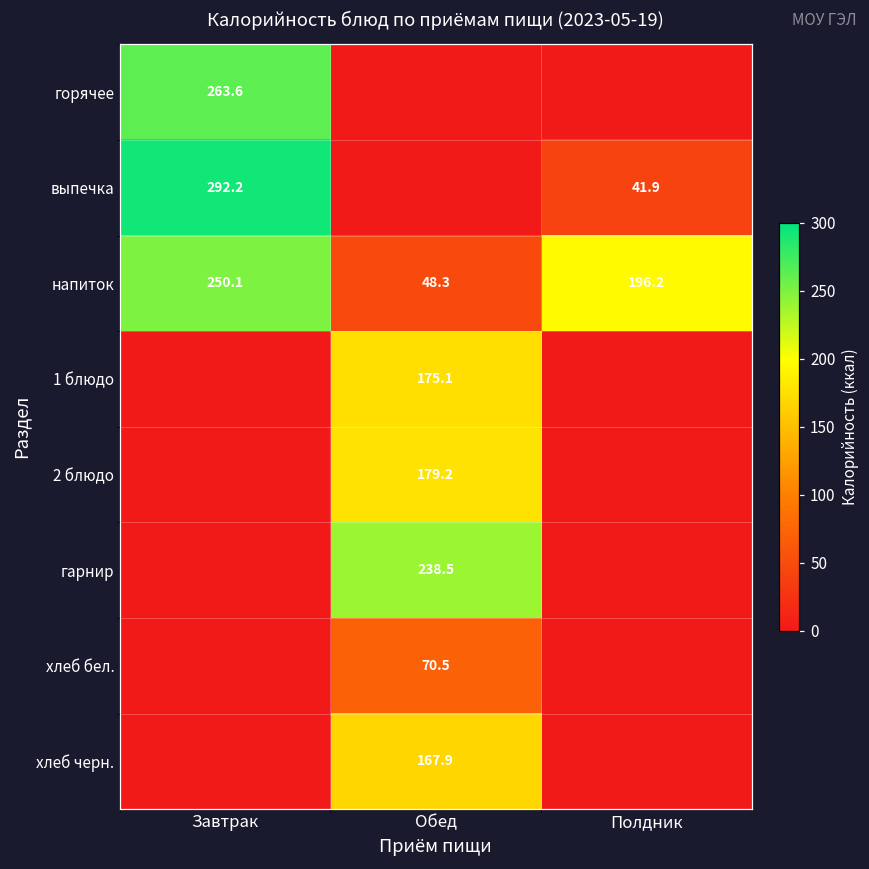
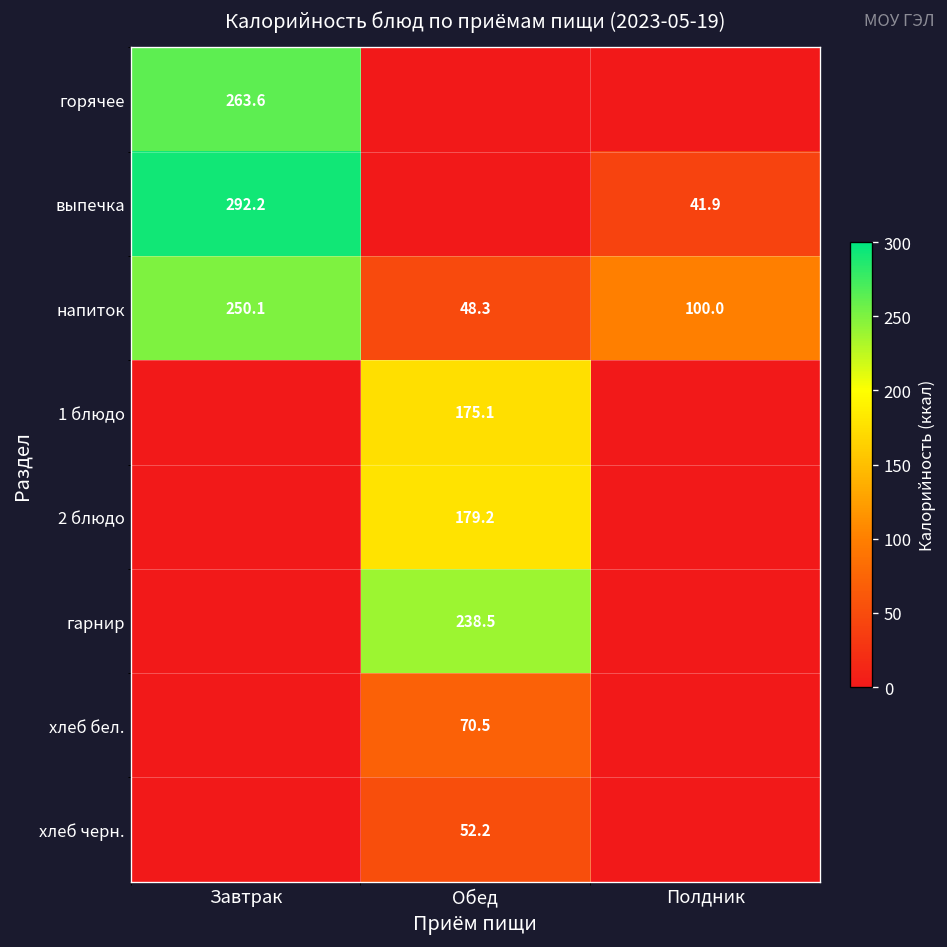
  {
    "горячее": {
      "Завтрак": 263.6
    },
    "выпечка": {
      "Завтрак": 292.2,
      "Полдник": 41.9
    },
    "напиток": {
      "Завтрак": 250.1,
      "Обед": 48.3,
-     "Полдник": 196.2
+     "Полдник": 100.0
    },
    "1 блюдо": {
      "Обед": 175.1
    },
    "2 блюдо": {
      "Обед": 179.2
    },
    "гарнир": {
      "Обед": 238.5
    },
    "хлеб бел.": {
      "Обед": 70.5
    },
    "хлеб черн.": {
-     "Обед": 167.9
+     "Обед": 52.2
    }
  }
